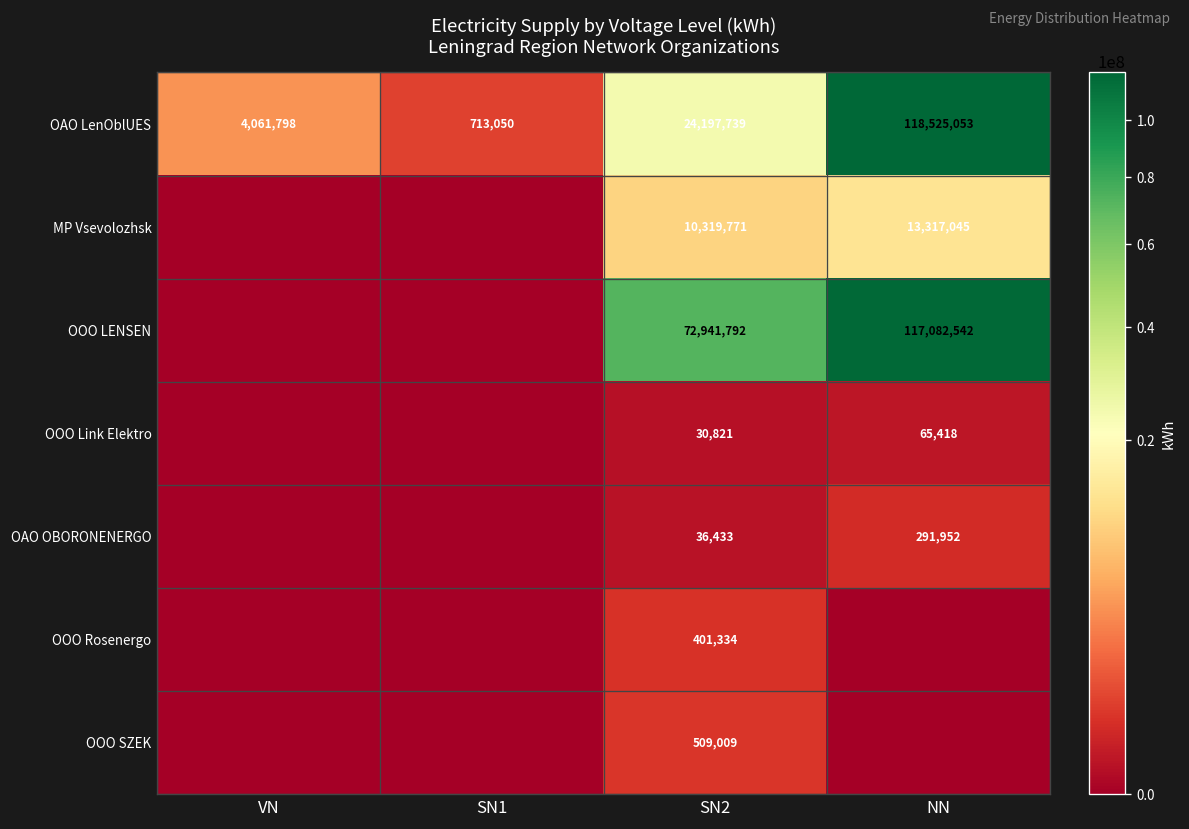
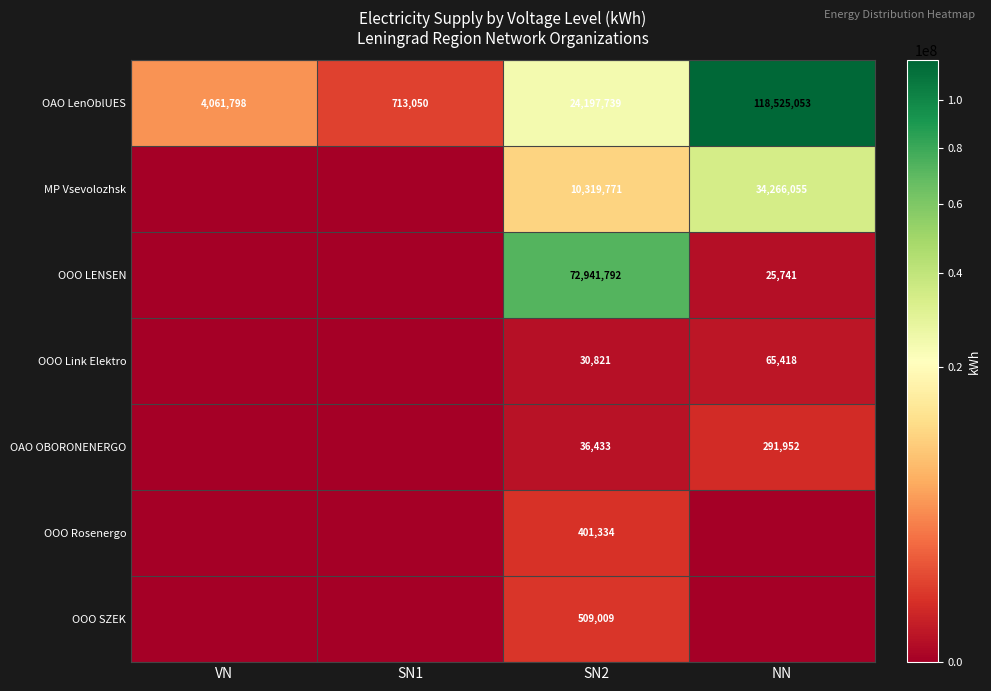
  {
    "OAO LenOblUES": {
      "VN": "4,061,798",
      "SN1": "713,050",
      "SN2": "24,197,739",
      "NN": "118,525,053"
    },
    "MP Vsevolozhsk": {
      "SN2": "10,319,771",
-     "NN": "13,317,045"
+     "NN": "34,266,055"
    },
    "OOO LENSEN": {
      "SN2": "72,941,792",
-     "NN": "117,082,542"
+     "NN": "25,741"
    },
    "OOO Link Elektro": {
      "SN2": "30,821",
      "NN": "65,418"
    },
    "OAO OBORONENERGO": {
      "SN2": "36,433",
      "NN": "291,952"
    },
    "OOO Rosenergo": {
      "SN2": "401,334"
    },
    "OOO SZEK": {
      "SN2": "509,009"
    }
  }
